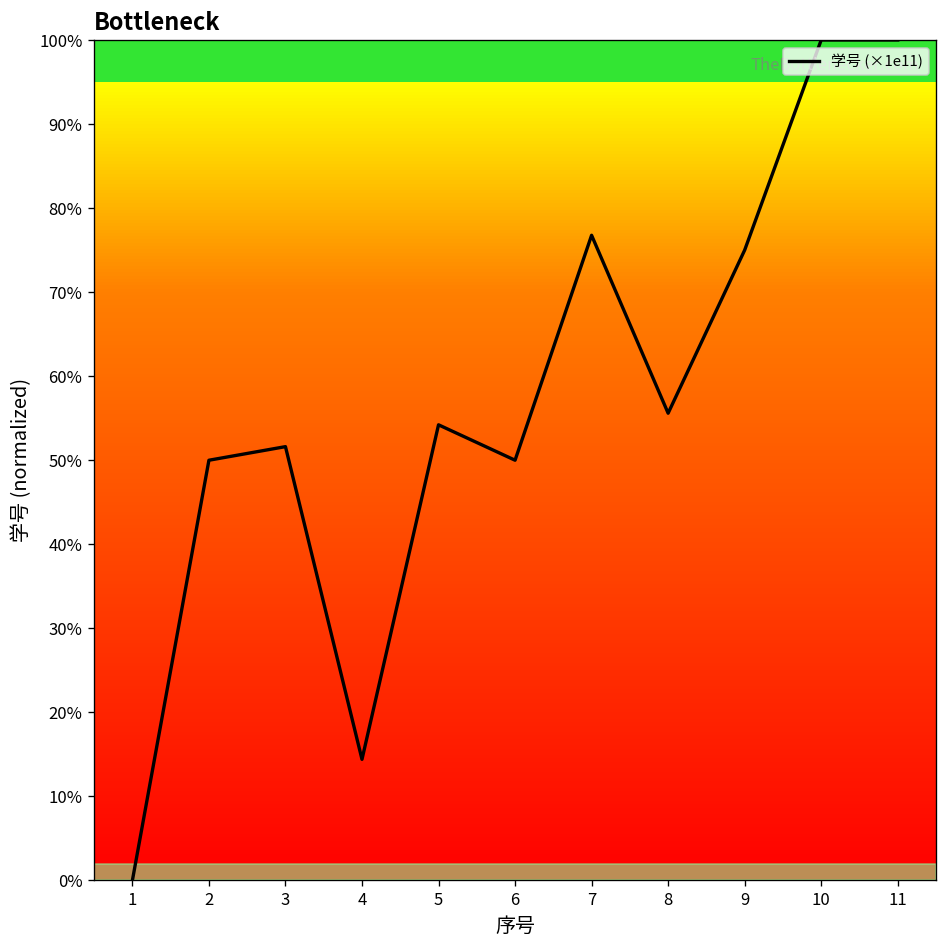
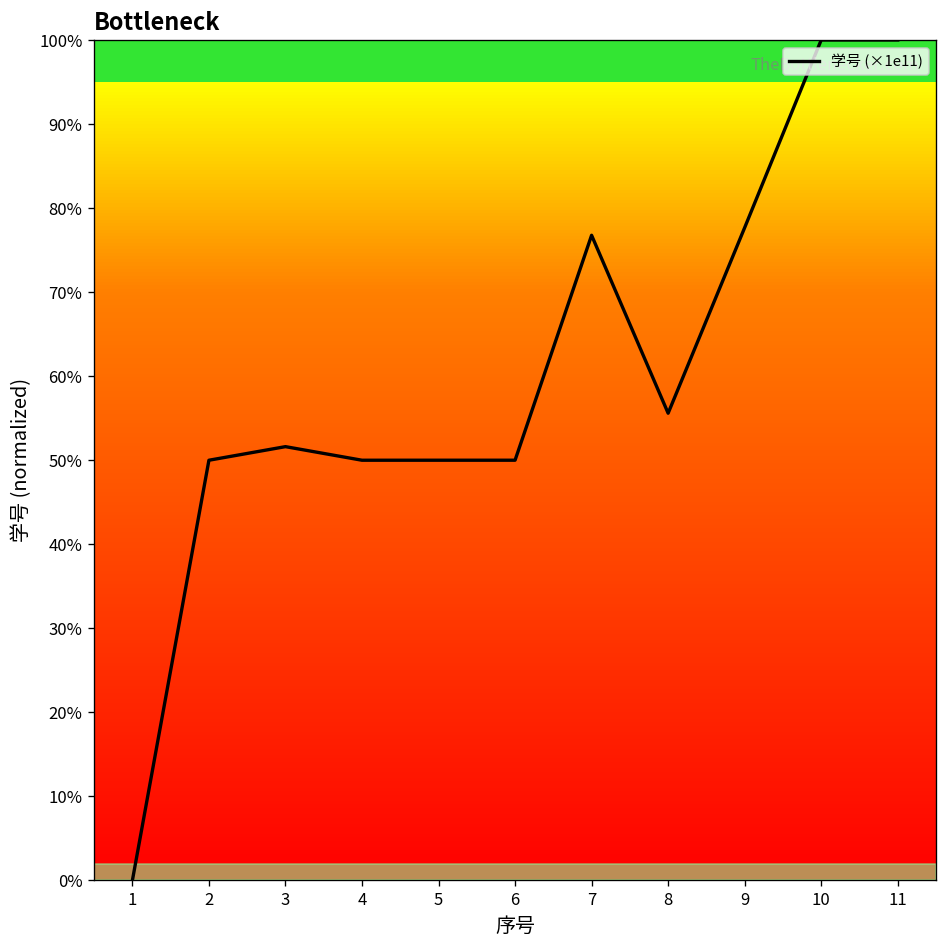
  {
    "2": "50%",
    "3": "52%",
-   "4": "14%",
-   "5": "54%",
+   "4": "50%",
+   "5": "50%",
    "6": "50%",
    "7": "77%",
    "8": "56%",
-   "9": "75%",
+   "9": "78%",
    "10": "100%",
    "11": "100%"
  }
